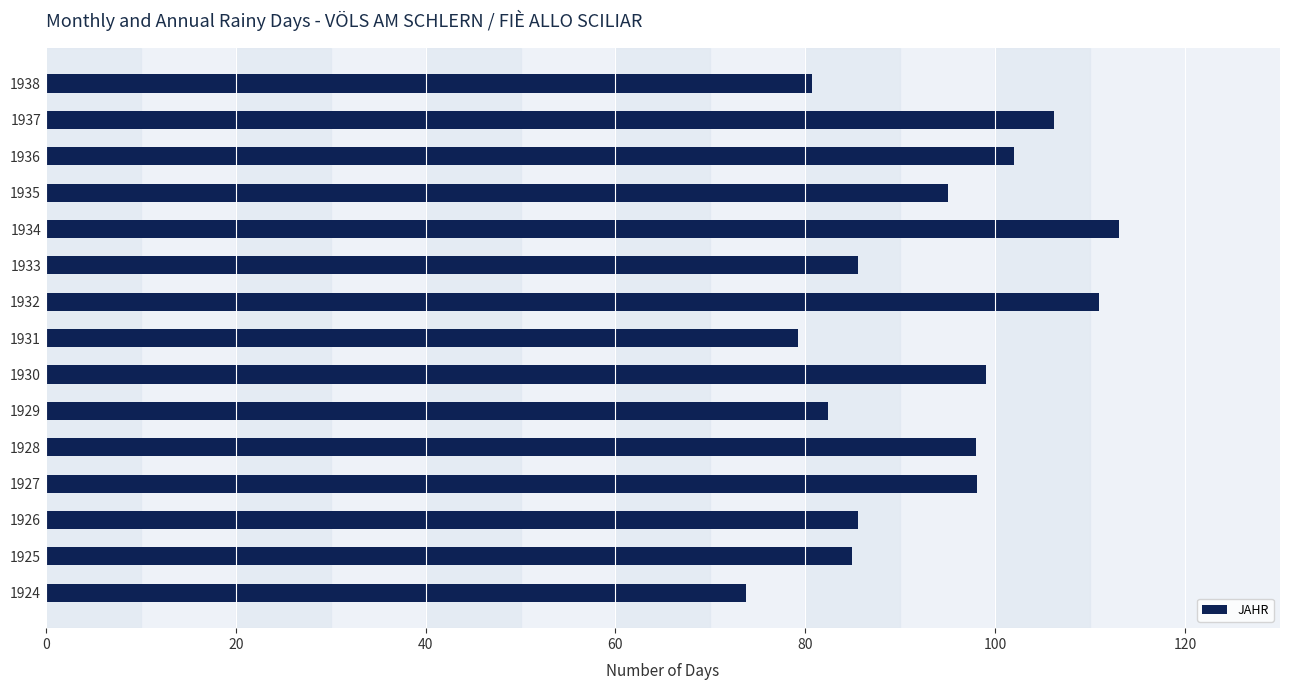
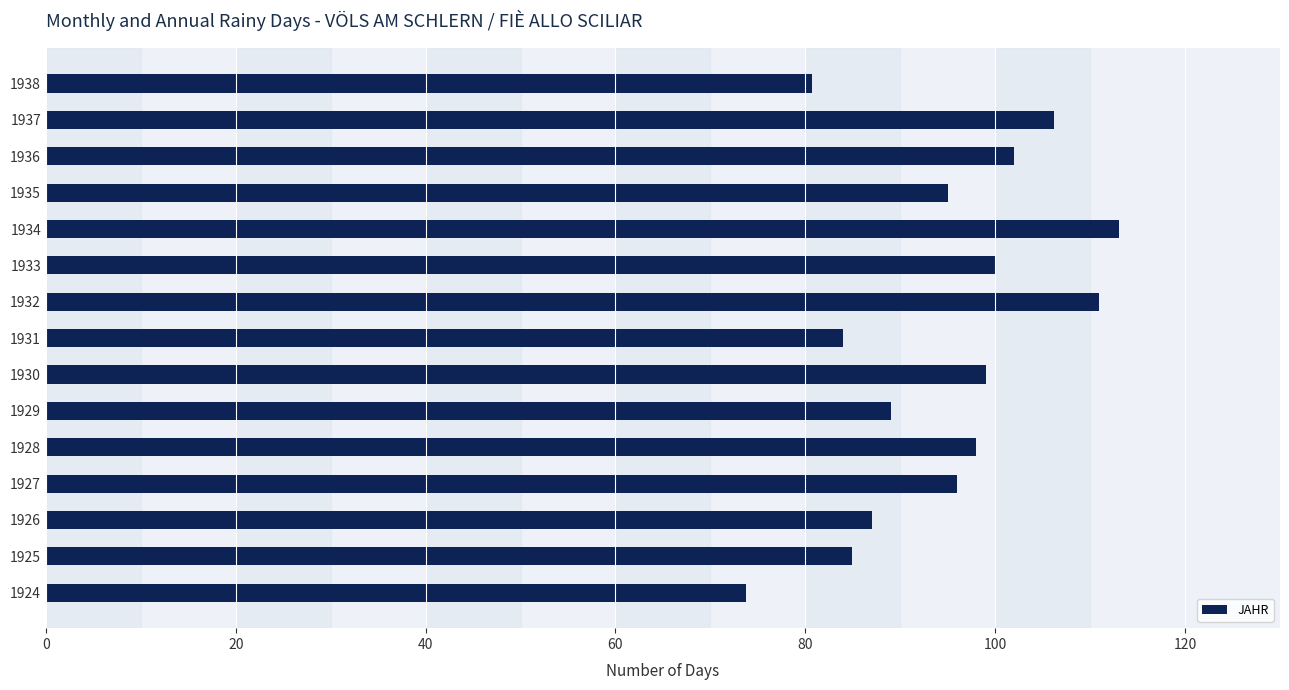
  {
    "1938": 81,
    "1937": 106,
    "1936": 102,
    "1935": 95,
    "1934": 113,
-   "1933": 86,
+   "1933": 100,
    "1932": 111,
-   "1931": 79,
+   "1931": 84,
    "1930": 99,
-   "1929": 82,
+   "1929": 89,
    "1928": 98,
-   "1927": 98,
-   "1926": 86,
+   "1927": 96,
+   "1926": 87,
    "1925": 85,
    "1924": 74
  }
